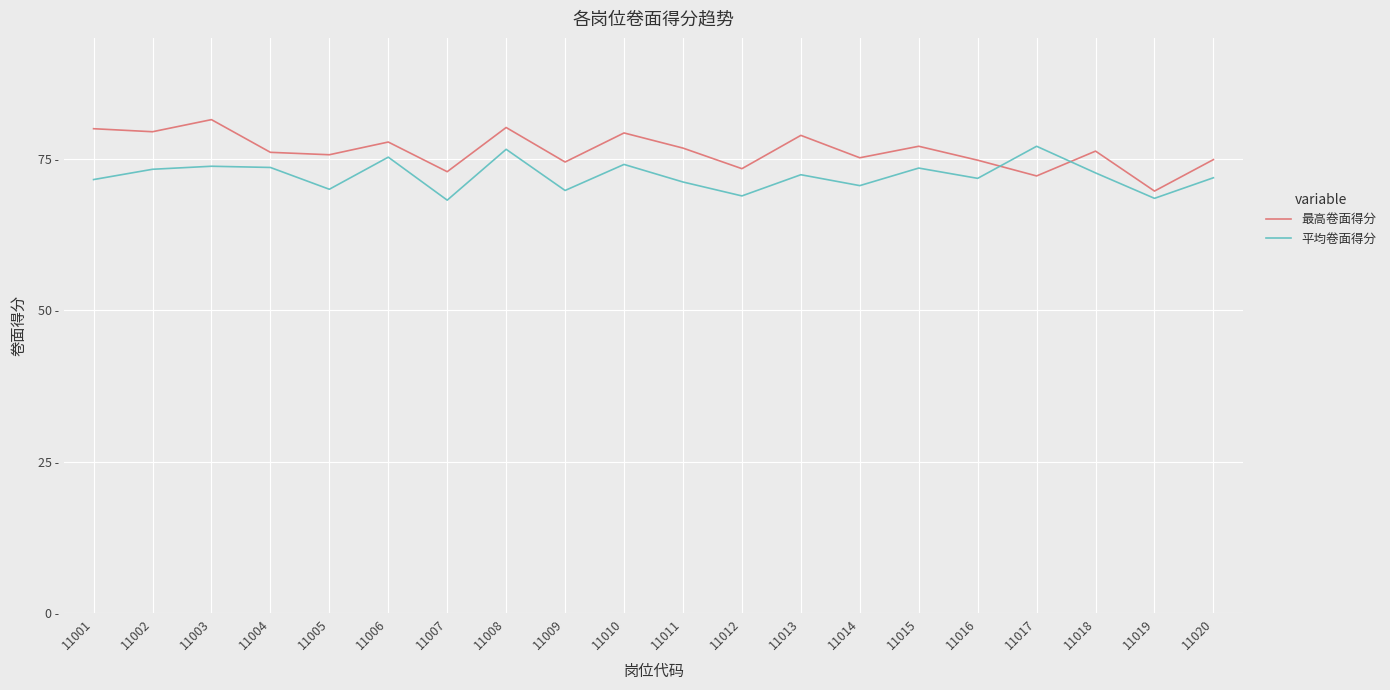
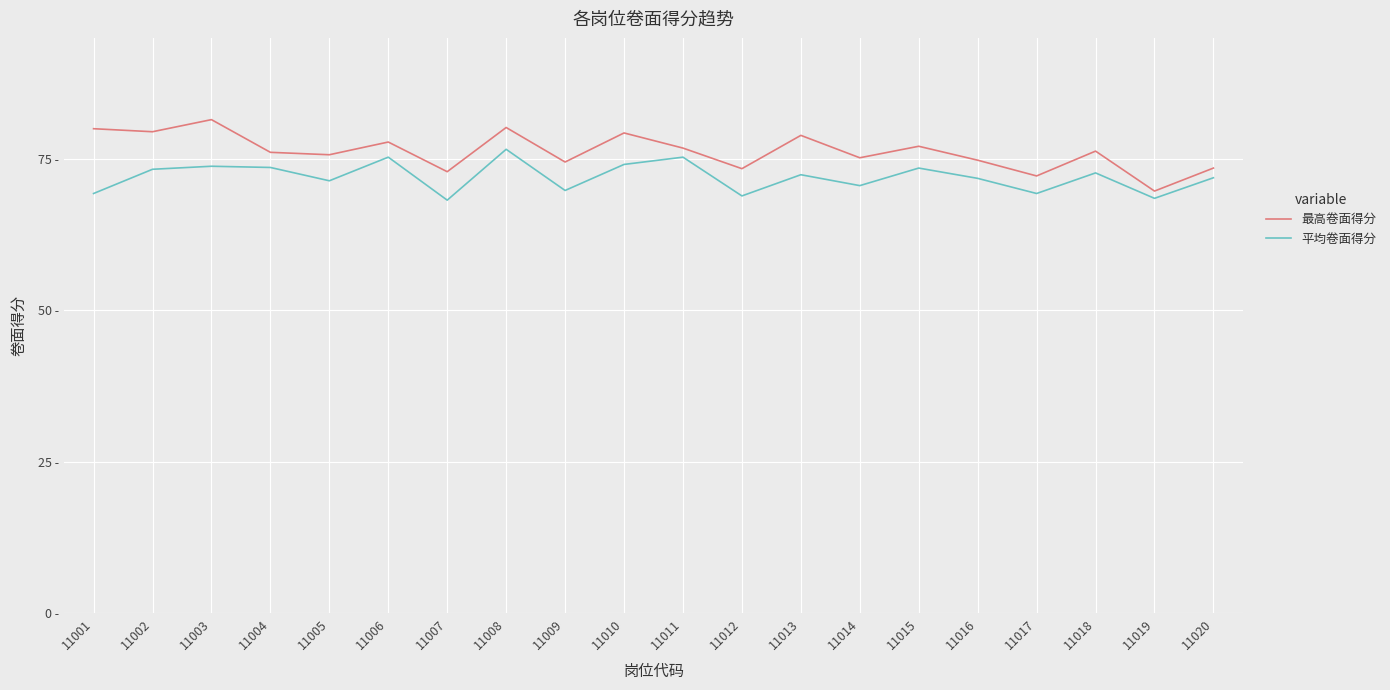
  {
    "最高卷面得分": {
      "11001": "80 -",
      "11002": "80 -",
      "11003": "82 -",
      "11004": "76 -",
      "11005": "76 -",
      "11006": "78 -",
      "11007": "73 -",
      "11008": "80 -",
      "11009": "75 -",
      "11010": "79 -",
      "11011": "77 -",
      "11012": "73 -",
      "11013": "79 -",
      "11014": "75 -",
      "11015": "77 -",
      "11016": "75 -",
      "11017": "72 -",
      "11018": "76 -",
      "11019": "70 -",
-     "11020": "75 -"
+     "11020": "74 -"
    },
    "平均卷面得分": {
-     "11001": "72 -",
+     "11001": "69 -",
      "11002": "73 -",
      "11003": "74 -",
      "11004": "74 -",
-     "11005": "70 -",
+     "11005": "71 -",
      "11006": "75 -",
      "11007": "68 -",
      "11008": "77 -",
      "11009": "70 -",
      "11010": "74 -",
-     "11011": "71 -",
+     "11011": "75 -",
      "11012": "69 -",
      "11013": "72 -",
      "11014": "71 -",
      "11015": "74 -",
      "11016": "72 -",
-     "11017": "77 -",
+     "11017": "69 -",
      "11018": "73 -",
      "11019": "69 -",
      "11020": "72 -"
    }
  }
